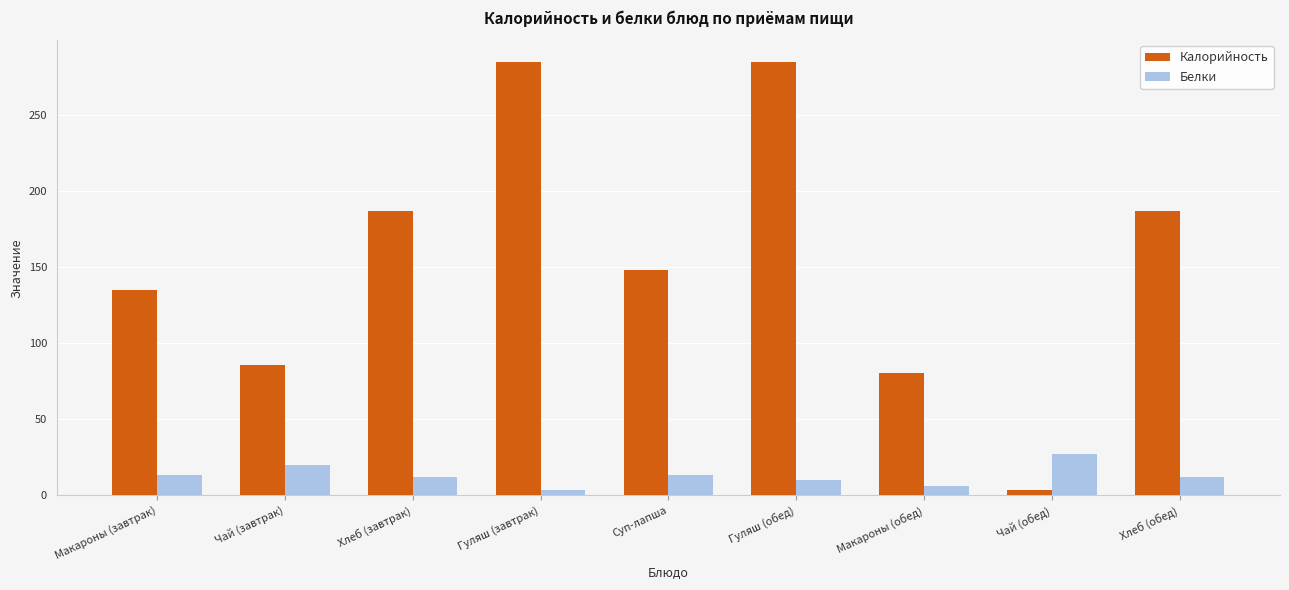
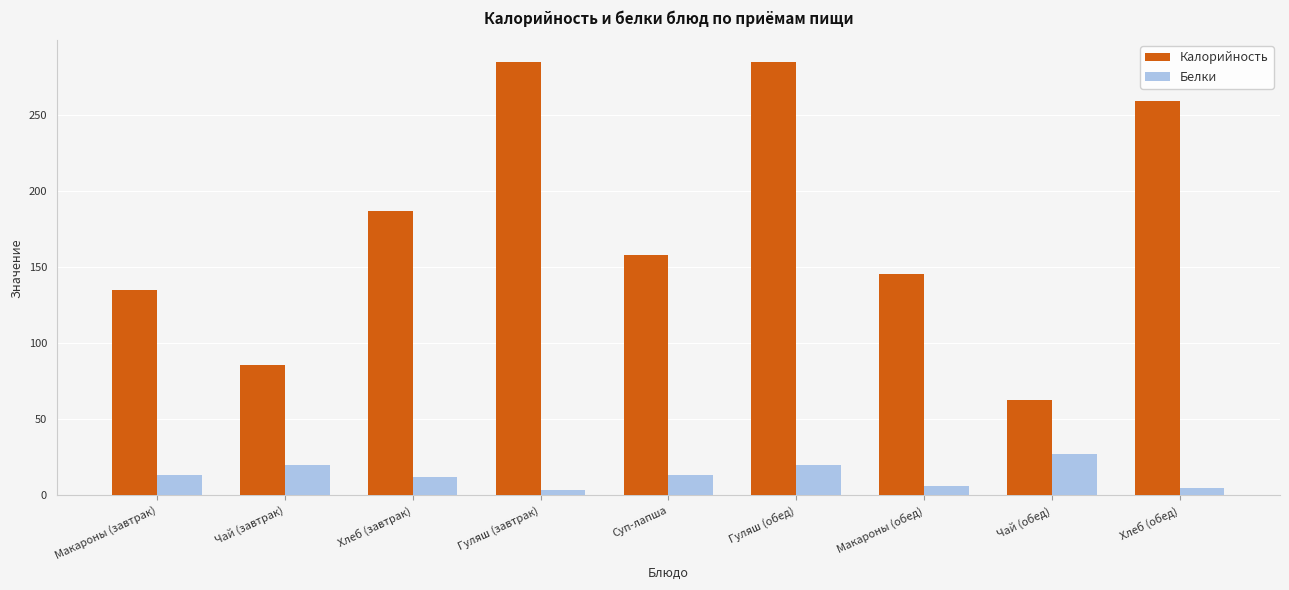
  {
    "Калорийность": {
      "Макароны (завтрак)": 135,
      "Чай (завтрак)": 86,
      "Хлеб (завтрак)": 187,
      "Гуляш (завтрак)": 285,
-     "Суп-лапша": 148,
+     "Суп-лапша": 158,
      "Гуляш (обед)": 285,
-     "Макароны (обед)": 80,
-     "Чай (обед)": 4,
-     "Хлеб (обед)": 187
+     "Макароны (обед)": 145,
+     "Чай (обед)": 63,
+     "Хлеб (обед)": 260
    },
    "Белки": {
      "Макароны (завтрак)": 13,
      "Чай (завтрак)": 20,
      "Хлеб (завтрак)": 12,
      "Гуляш (завтрак)": 3,
      "Суп-лапша": 13,
-     "Гуляш (обед)": 10,
+     "Гуляш (обед)": 20,
      "Макароны (обед)": 6,
      "Чай (обед)": 28,
-     "Хлеб (обед)": 12
+     "Хлеб (обед)": 5
    }
  }
